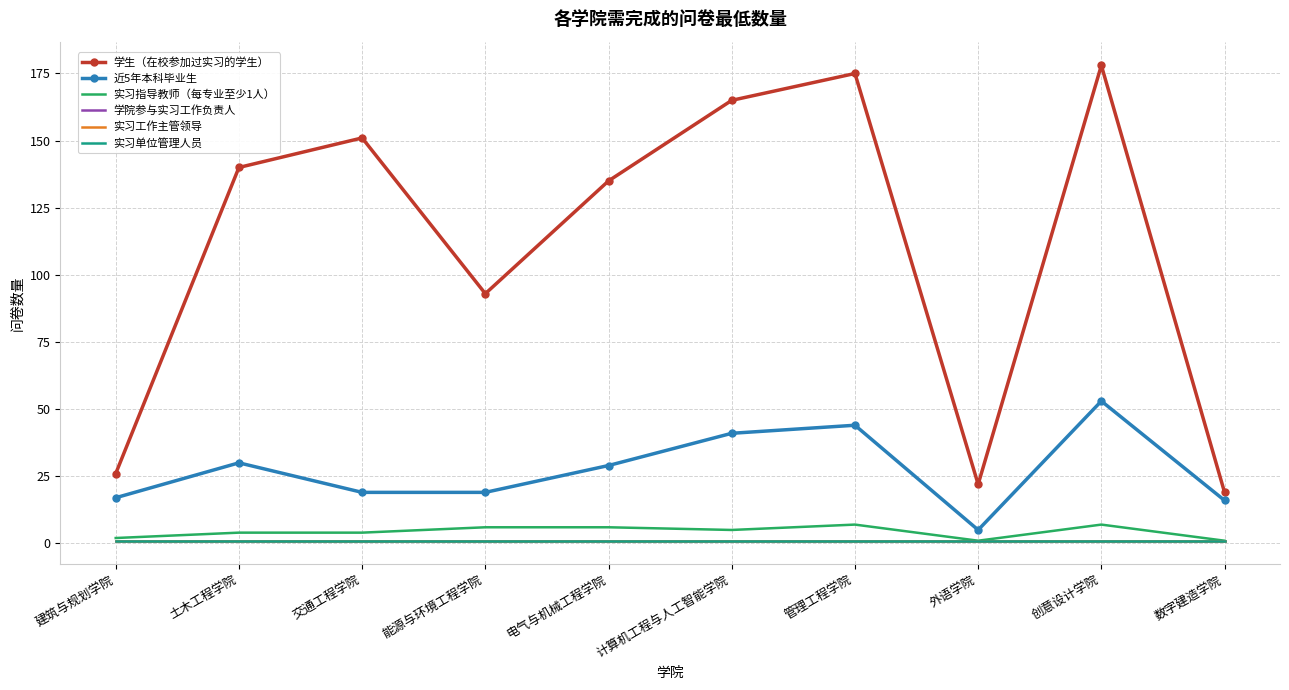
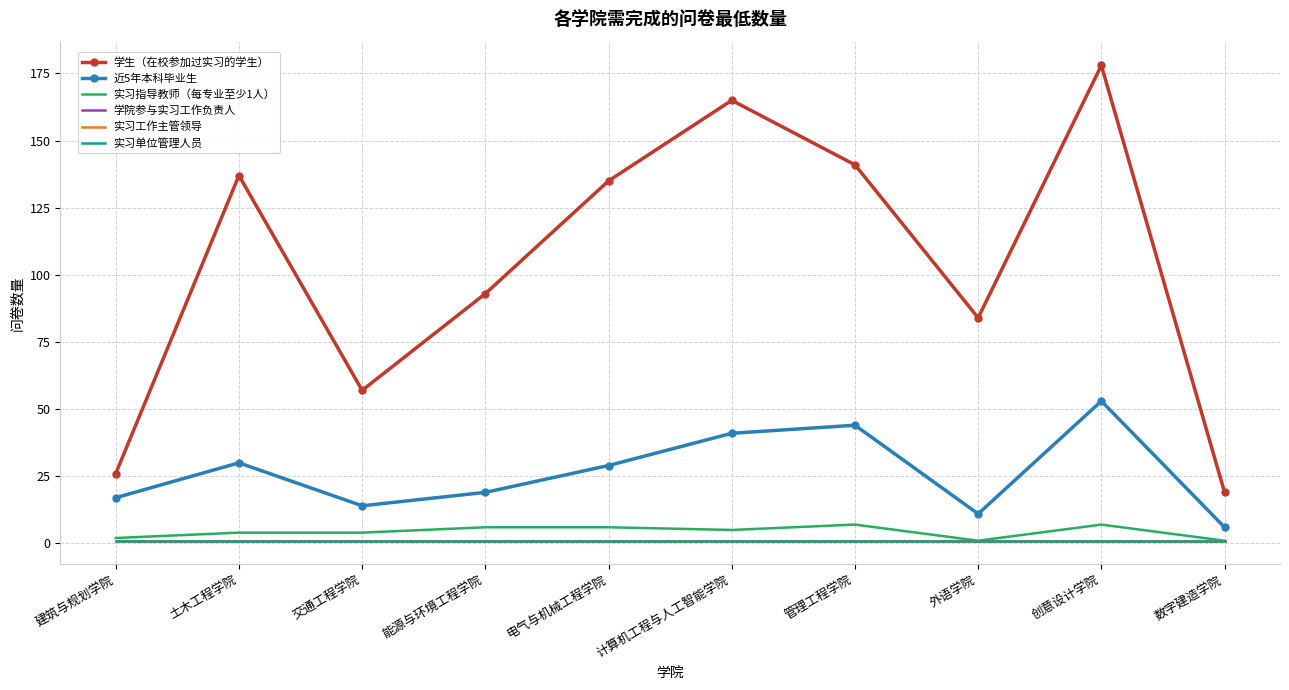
  {
    "学生（在校参加过实习的学生）": {
      "建筑与规划学院": 26,
-     "土木工程学院": 140,
-     "交通工程学院": 151,
+     "土木工程学院": 137,
+     "交通工程学院": 57,
      "能源与环境工程学院": 93,
      "电气与机械工程学院": 135,
      "计算机工程与人工智能学院": 165,
-     "管理工程学院": 175,
-     "外语学院": 22,
+     "管理工程学院": 141,
+     "外语学院": 84,
      "创意设计学院": 178,
      "数字建造学院": 19
    },
    "近5年本科毕业生": {
      "建筑与规划学院": 17,
      "土木工程学院": 30,
-     "交通工程学院": 19,
+     "交通工程学院": 14,
      "能源与环境工程学院": 19,
      "电气与机械工程学院": 29,
      "计算机工程与人工智能学院": 41,
      "管理工程学院": 44,
-     "外语学院": 5,
+     "外语学院": 11,
      "创意设计学院": 53,
-     "数字建造学院": 16
+     "数字建造学院": 6
    }
  }
